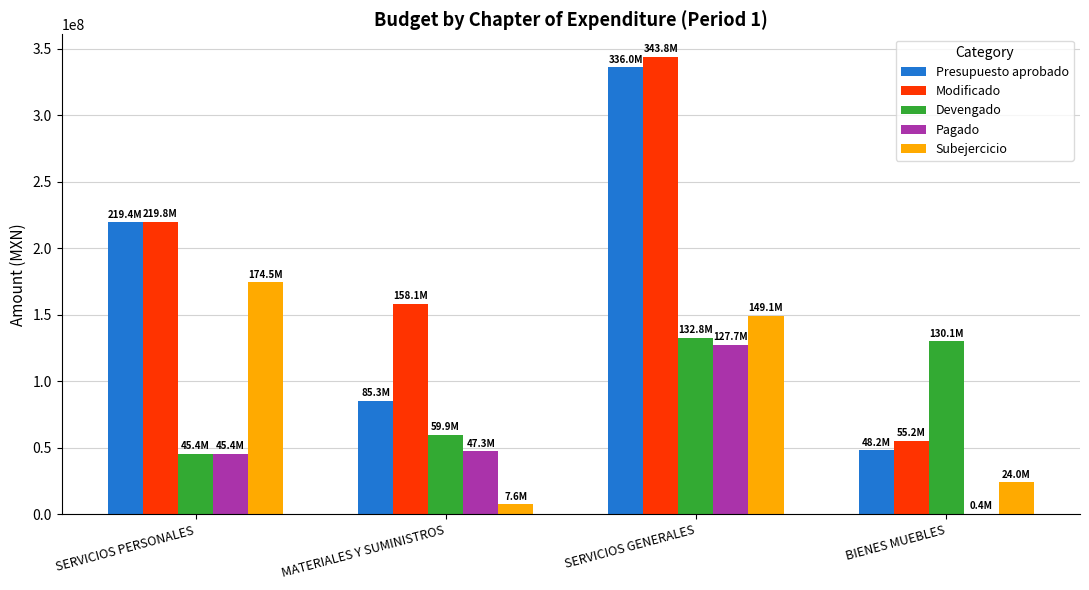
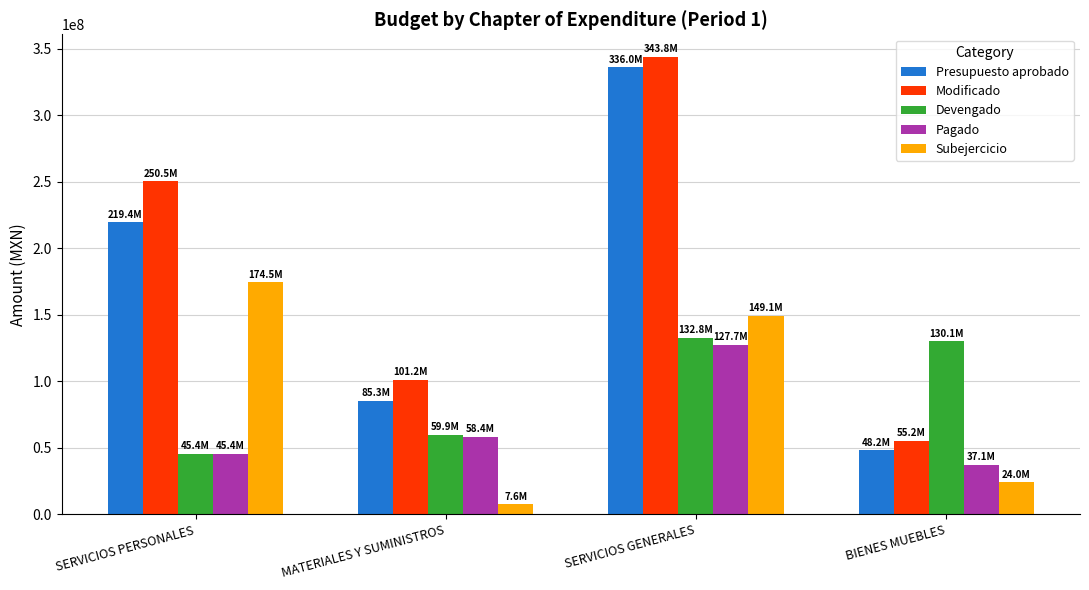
  {
    "Presupuesto aprobado": {
      "SERVICIOS PERSONALES": "219.4M",
      "MATERIALES Y SUMINISTROS": "85.3M",
      "SERVICIOS GENERALES": "336.0M",
      "BIENES MUEBLES": "48.2M"
    },
    "Modificado": {
-     "SERVICIOS PERSONALES": "219.8M",
-     "MATERIALES Y SUMINISTROS": "158.1M",
+     "SERVICIOS PERSONALES": "250.5M",
+     "MATERIALES Y SUMINISTROS": "101.2M",
      "SERVICIOS GENERALES": "343.8M",
      "BIENES MUEBLES": "55.2M"
    },
    "Devengado": {
      "SERVICIOS PERSONALES": "45.4M",
      "MATERIALES Y SUMINISTROS": "59.9M",
      "SERVICIOS GENERALES": "132.8M",
      "BIENES MUEBLES": "130.1M"
    },
    "Pagado": {
      "SERVICIOS PERSONALES": "45.4M",
-     "MATERIALES Y SUMINISTROS": "47.3M",
+     "MATERIALES Y SUMINISTROS": "58.4M",
      "SERVICIOS GENERALES": "127.7M",
-     "BIENES MUEBLES": "0.4M"
+     "BIENES MUEBLES": "37.1M"
    },
    "Subejercicio": {
      "SERVICIOS PERSONALES": "174.5M",
      "MATERIALES Y SUMINISTROS": "7.6M",
      "SERVICIOS GENERALES": "149.1M",
      "BIENES MUEBLES": "24.0M"
    }
  }
